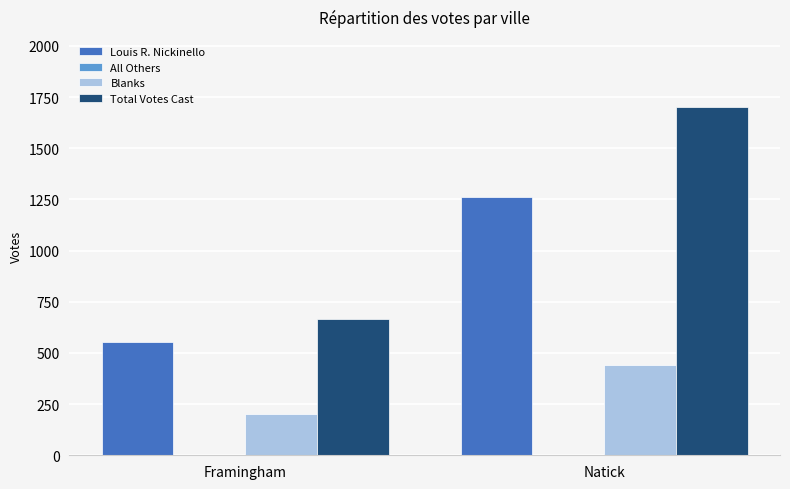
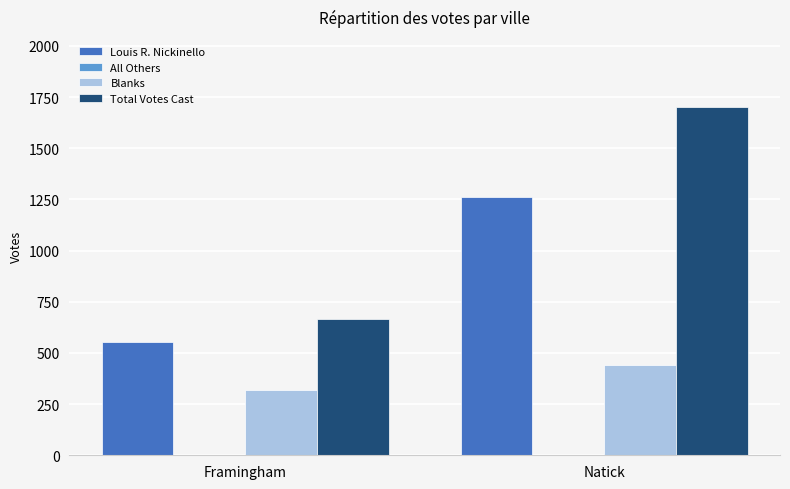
  {
    "Blanks": {
-     "Framingham": 200,
+     "Framingham": 320,
      "Natick": 440
    },
    "Total Votes Cast": {
      "Framingham": 670,
      "Natick": 1700
    }
  }
